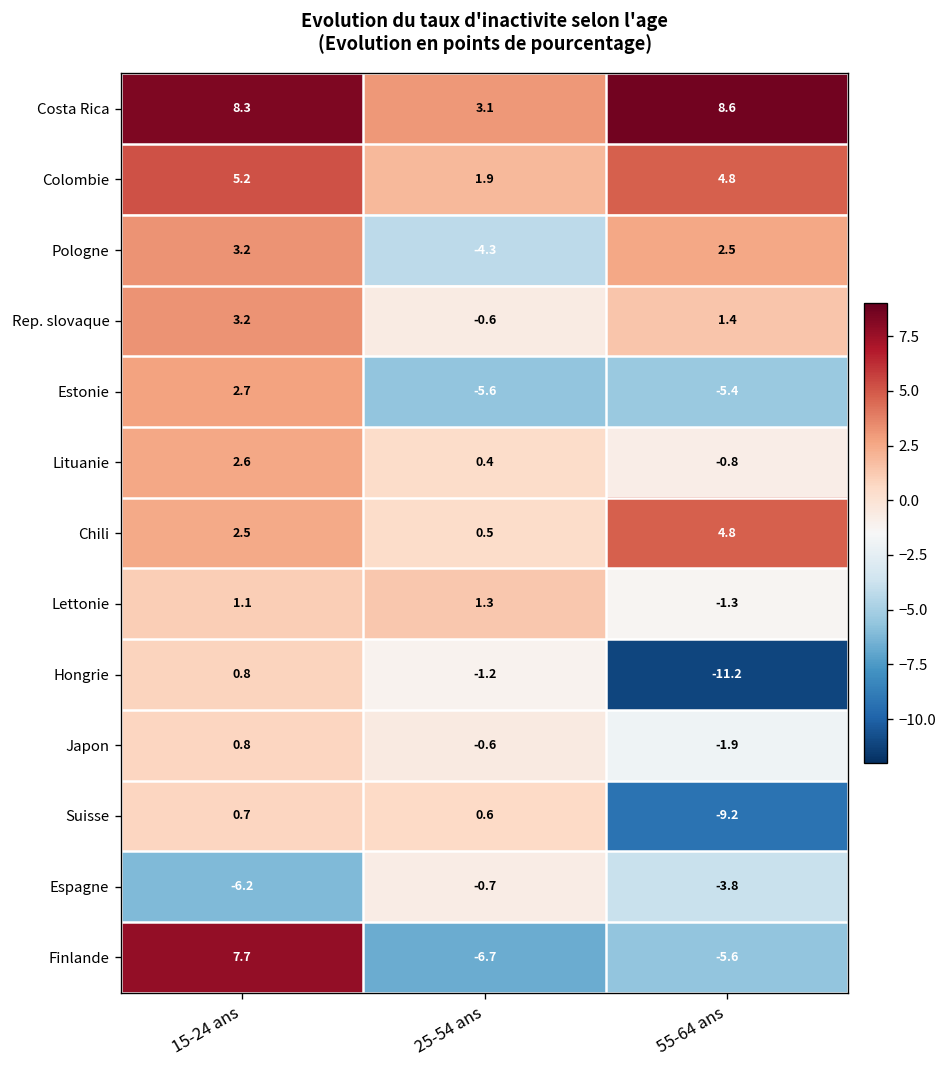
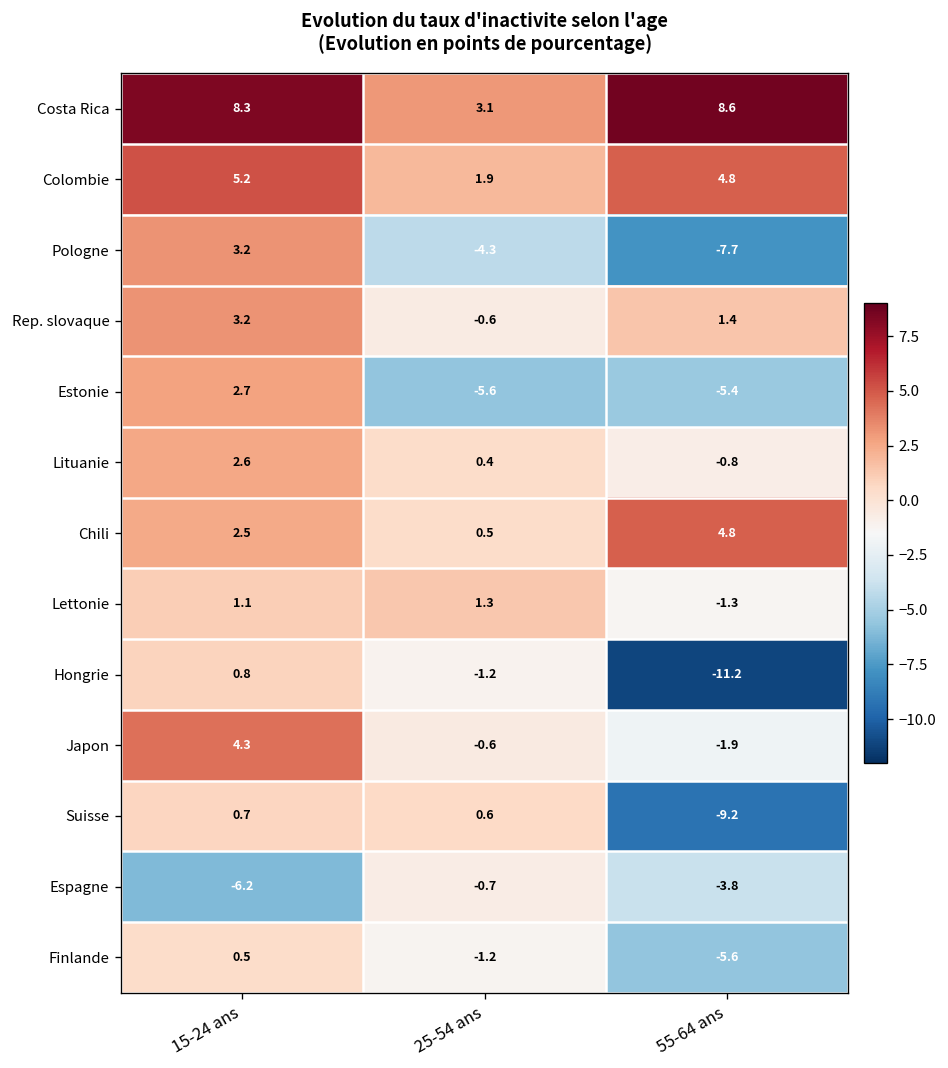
  {
    "Costa Rica": {
      "15-24 ans": 8.3,
      "25-54 ans": 3.1,
      "55-64 ans": 8.6
    },
    "Colombie": {
      "15-24 ans": 5.2,
      "25-54 ans": 1.9,
      "55-64 ans": 4.8
    },
    "Pologne": {
      "15-24 ans": 3.2,
      "25-54 ans": -4.3,
-     "55-64 ans": 2.5
+     "55-64 ans": -7.7
    },
    "Rep. slovaque": {
      "15-24 ans": 3.2,
      "25-54 ans": -0.6,
      "55-64 ans": 1.4
    },
    "Estonie": {
      "15-24 ans": 2.7,
      "25-54 ans": -5.6,
      "55-64 ans": -5.4
    },
    "Lituanie": {
      "15-24 ans": 2.6,
      "25-54 ans": 0.4,
      "55-64 ans": -0.8
    },
    "Chili": {
      "15-24 ans": 2.5,
      "25-54 ans": 0.5,
      "55-64 ans": 4.8
    },
    "Lettonie": {
      "15-24 ans": 1.1,
      "25-54 ans": 1.3,
      "55-64 ans": -1.3
    },
    "Hongrie": {
      "15-24 ans": 0.8,
      "25-54 ans": -1.2,
      "55-64 ans": -11.2
    },
    "Japon": {
-     "15-24 ans": 0.8,
+     "15-24 ans": 4.3,
      "25-54 ans": -0.6,
      "55-64 ans": -1.9
    },
    "Suisse": {
      "15-24 ans": 0.7,
      "25-54 ans": 0.6,
      "55-64 ans": -9.2
    },
    "Espagne": {
      "15-24 ans": -6.2,
      "25-54 ans": -0.7,
      "55-64 ans": -3.8
    },
    "Finlande": {
-     "15-24 ans": 7.7,
-     "25-54 ans": -6.7,
+     "15-24 ans": 0.5,
+     "25-54 ans": -1.2,
      "55-64 ans": -5.6
    }
  }
